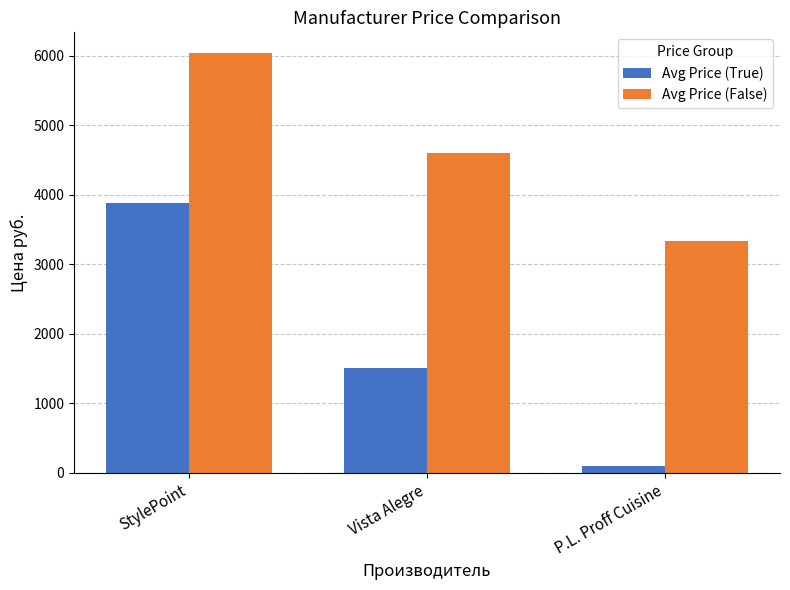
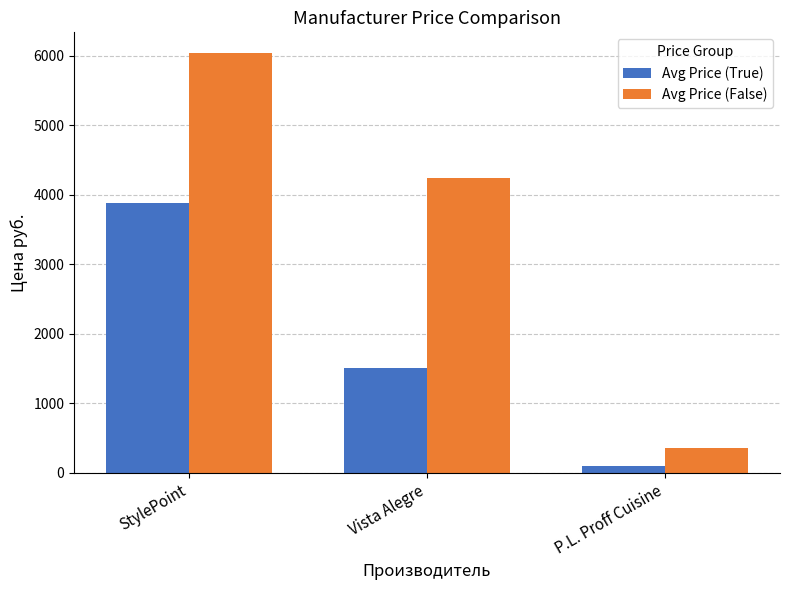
  {
    "Avg Price (True)": {
      "StylePoint": 3900,
      "Vista Alegre": 1500,
      "P.L. Proff Cuisine": 100
    },
    "Avg Price (False)": {
      "StylePoint": 6000,
-     "Vista Alegre": 4600,
-     "P.L. Proff Cuisine": 3300
+     "Vista Alegre": 4200,
+     "P.L. Proff Cuisine": 400
    }
  }
